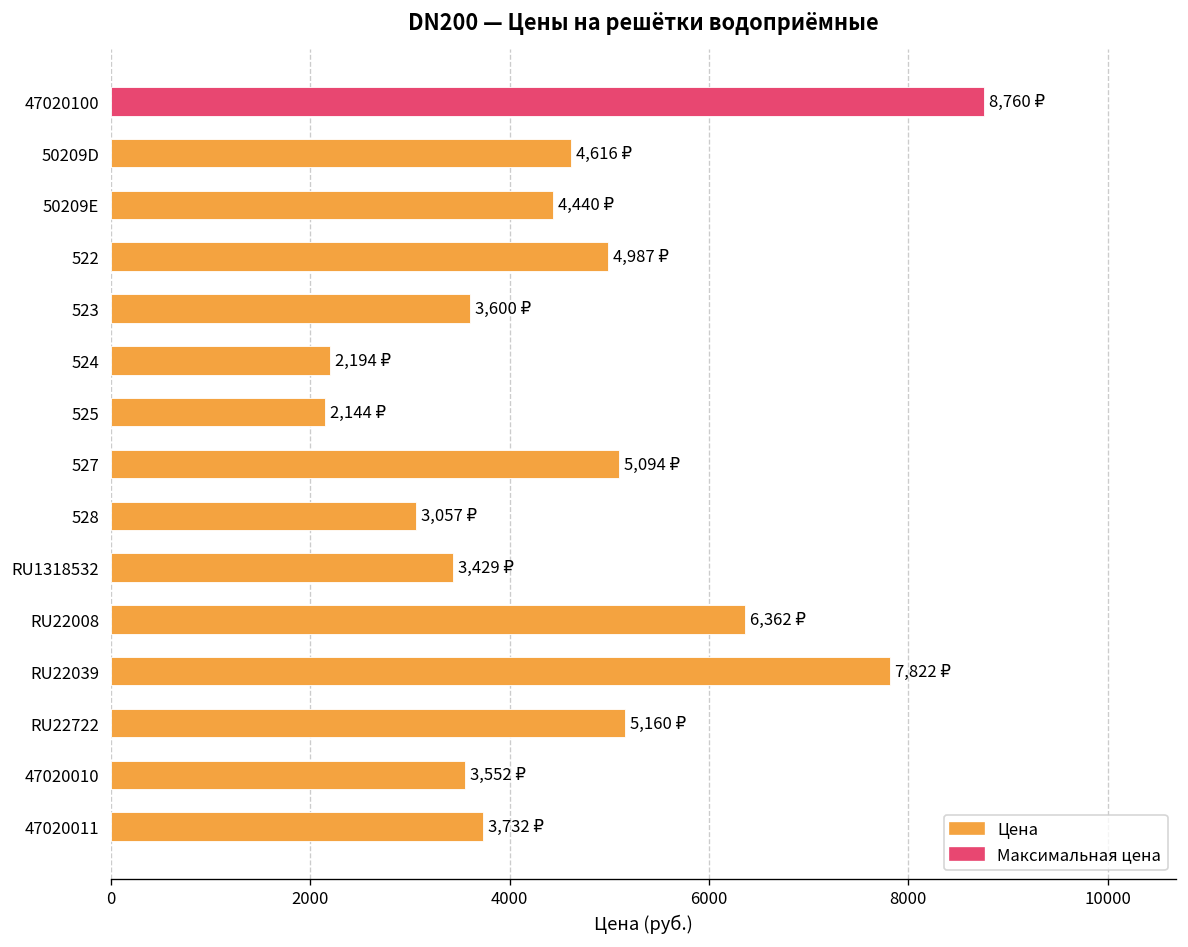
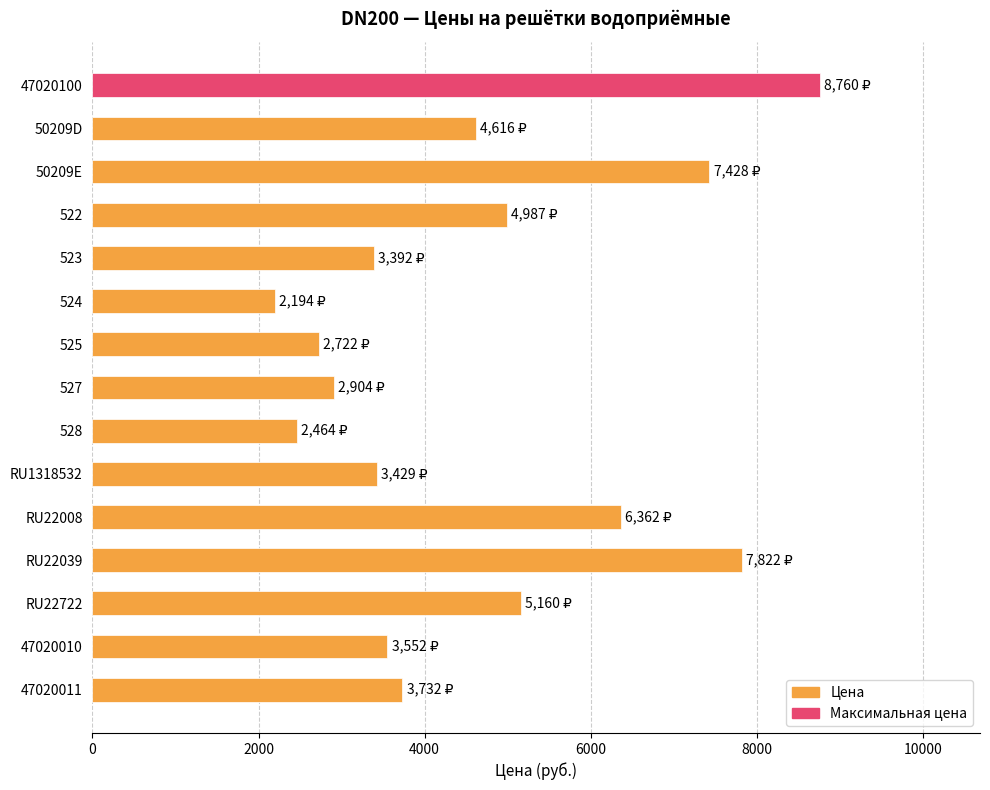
  {
    "47020100": "8,760",
    "50209D": "4,616",
-   "50209E": "4,440",
+   "50209E": "7,428",
    "522": "4,987",
-   "523": "3,600",
+   "523": "3,392",
    "524": "2,194",
-   "525": "2,144",
-   "527": "5,094",
-   "528": "3,057",
+   "525": "2,722",
+   "527": "2,904",
+   "528": "2,464",
    "RU1318532": "3,429",
    "RU22008": "6,362",
    "RU22039": "7,822",
    "RU22722": "5,160",
    "47020010": "3,552",
    "47020011": "3,732"
  }
